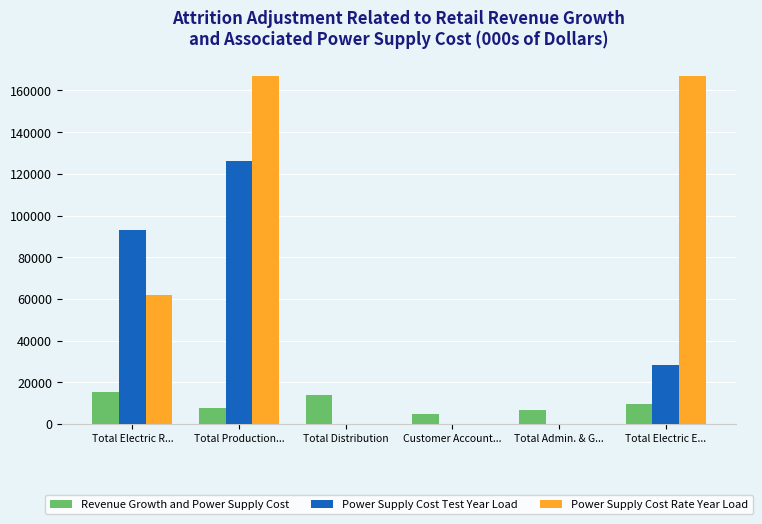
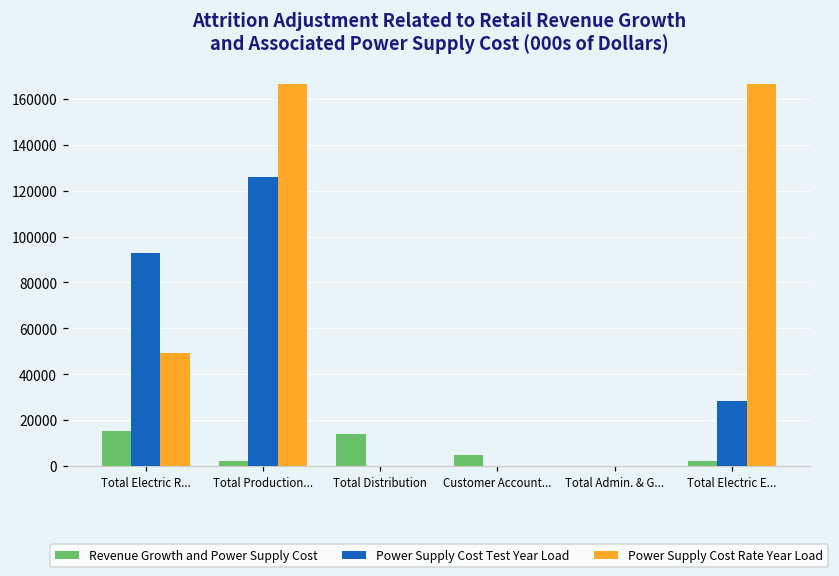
  {
    "Revenue Growth and Power Supply Cost": {
      "Total Electric R...": 15000,
-     "Total Production...": 8000,
+     "Total Production...": 2000,
      "Total Distribution": 14000,
      "Customer Account...": 5000,
-     "Total Admin. & G...": 6000,
-     "Total Electric E...": 10000
+     "Total Admin. & G...": 0,
+     "Total Electric E...": 2000
    },
    "Power Supply Cost Test Year Load": {
      "Total Electric R...": 93000,
      "Total Production...": 126000,
      "Total Distribution": 0,
      "Customer Account...": 0,
      "Total Admin. & G...": 0,
      "Total Electric E...": 28000
    },
    "Power Supply Cost Rate Year Load": {
-     "Total Electric R...": 62000,
+     "Total Electric R...": 49000,
      "Total Production...": 167000,
      "Total Distribution": 0,
      "Customer Account...": 0,
      "Total Admin. & G...": 0,
      "Total Electric E...": 167000
    }
  }
